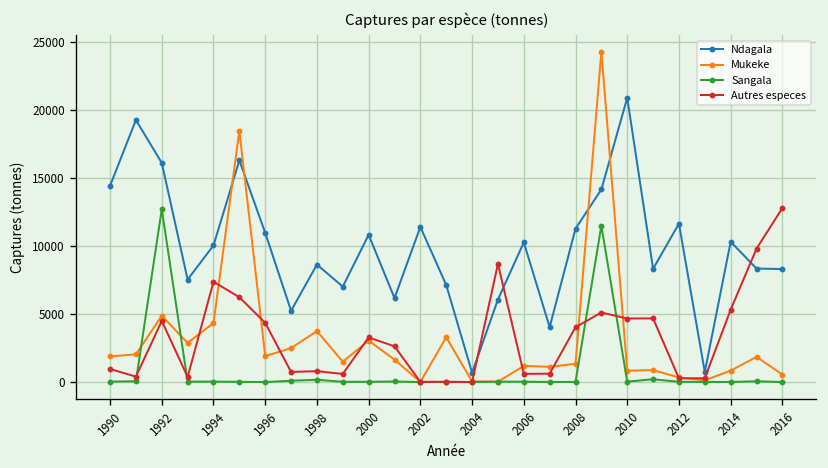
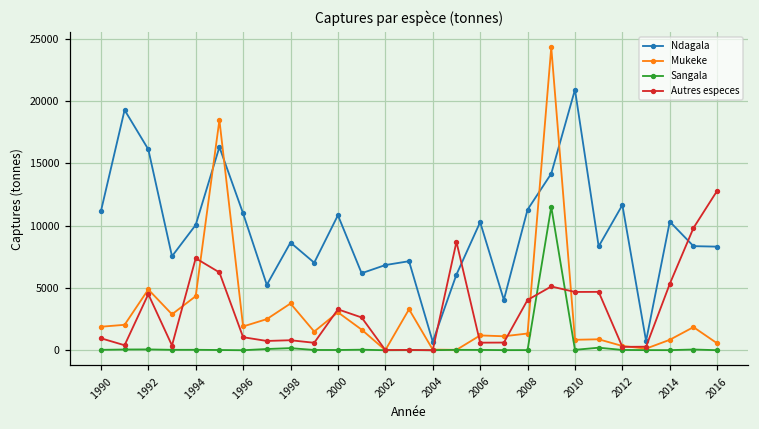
  {
    "Ndagala": {
-     "1990": 14400,
+     "1990": 11200,
      "1992": 16100,
      "1994": 10100,
      "1996": 11000,
      "1998": 8600,
      "2000": 10800,
-     "2002": 11400,
+     "2002": 6800,
      "2004": 700,
      "2006": 10300,
      "2008": 11300,
      "2010": 20900,
      "2012": 11700,
      "2014": 10300,
      "2016": 8300
    },
    "Mukeke": {
      "1990": 1900,
      "1992": 4900,
      "1994": 4300,
      "1996": 1900,
      "1998": 3800,
      "2000": 3000,
      "2006": 1200,
      "2008": 1300,
      "2010": 800,
      "2014": 800,
      "2016": 600
    },
    "Sangala": {
      "1990": 0,
-     "1992": 12700,
+     "1992": 100,
      "1994": 0,
      "1996": 0,
      "1998": 200,
      "2000": 0,
      "2006": 0,
      "2008": 0,
      "2010": 0,
      "2012": 0,
      "2014": 0,
      "2016": 0
    },
    "Autres especes": {
      "1990": 1000,
      "1992": 4500,
      "1994": 7400,
-     "1996": 4400,
+     "1996": 1000,
      "1998": 800,
      "2000": 3300,
      "2006": 600,
      "2008": 4000,
      "2010": 4700,
      "2014": 5300,
      "2016": 12800
    }
  }
